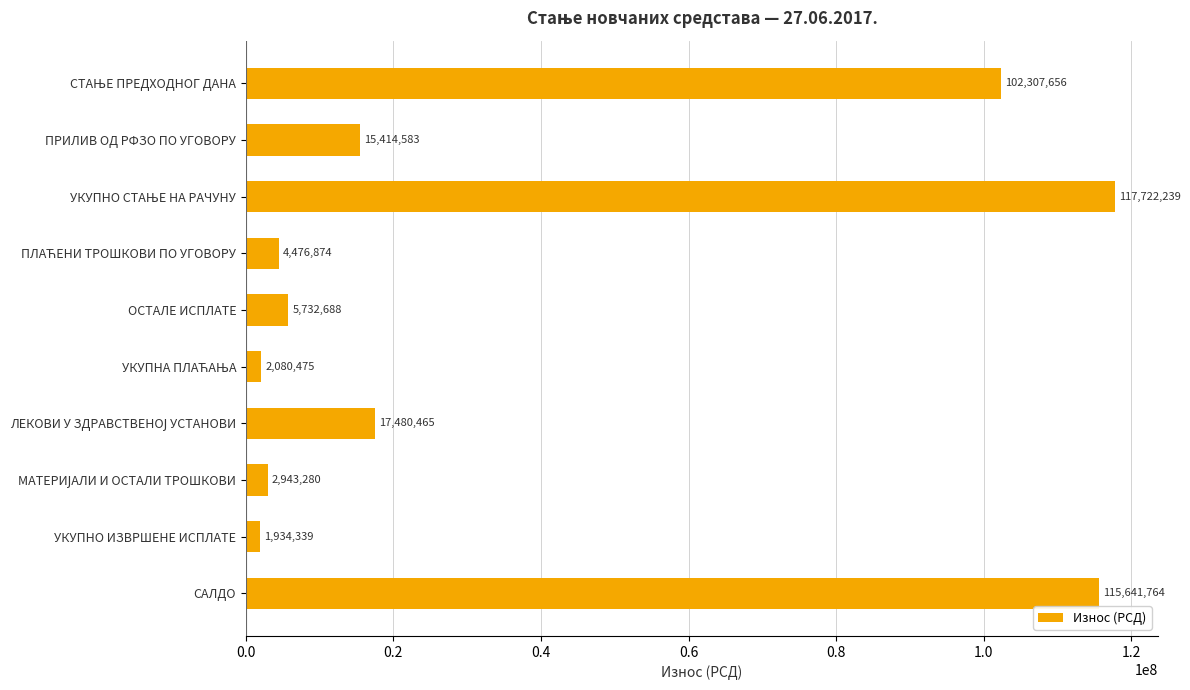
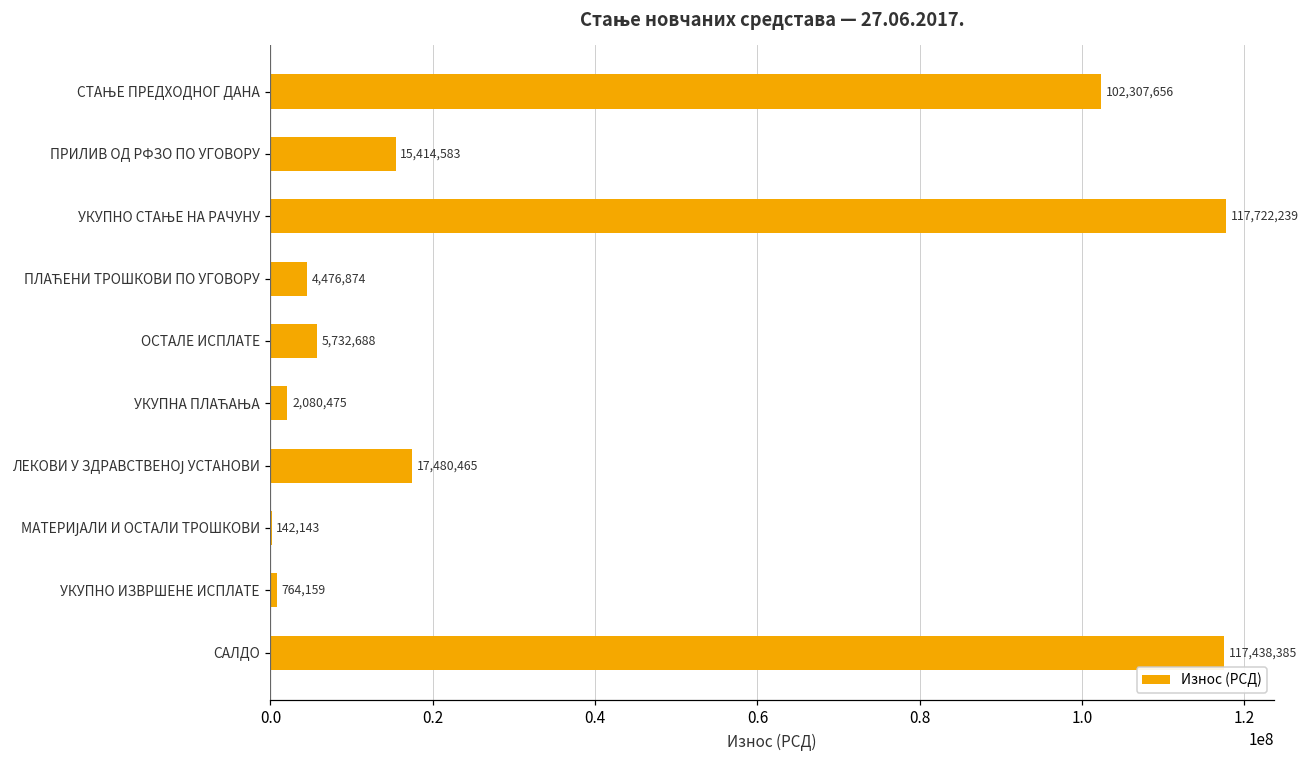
  {
    "СТАЊЕ ПРЕДХОДНОГ ДАНА": "102,307,656",
    "ПРИЛИВ ОД РФЗО ПО УГОВОРУ": "15,414,583",
    "УКУПНО СТАЊЕ НА РАЧУНУ": "117,722,239",
    "ПЛАЋЕНИ ТРОШКОВИ ПО УГОВОРУ": "4,476,874",
    "ОСТАЛЕ ИСПЛАТЕ": "5,732,688",
    "УКУПНА ПЛАЋАЊА": "2,080,475",
    "ЛЕКОВИ У ЗДРАВСТВЕНОЈ УСТАНОВИ": "17,480,465",
-   "МАТЕРИЈАЛИ И ОСТАЛИ ТРОШКОВИ": "2,943,280",
-   "УКУПНО ИЗВРШЕНЕ ИСПЛАТЕ": "1,934,339",
-   "САЛДО": "115,641,764"
+   "МАТЕРИЈАЛИ И ОСТАЛИ ТРОШКОВИ": "142,143",
+   "УКУПНО ИЗВРШЕНЕ ИСПЛАТЕ": "764,159",
+   "САЛДО": "117,438,385"
  }
